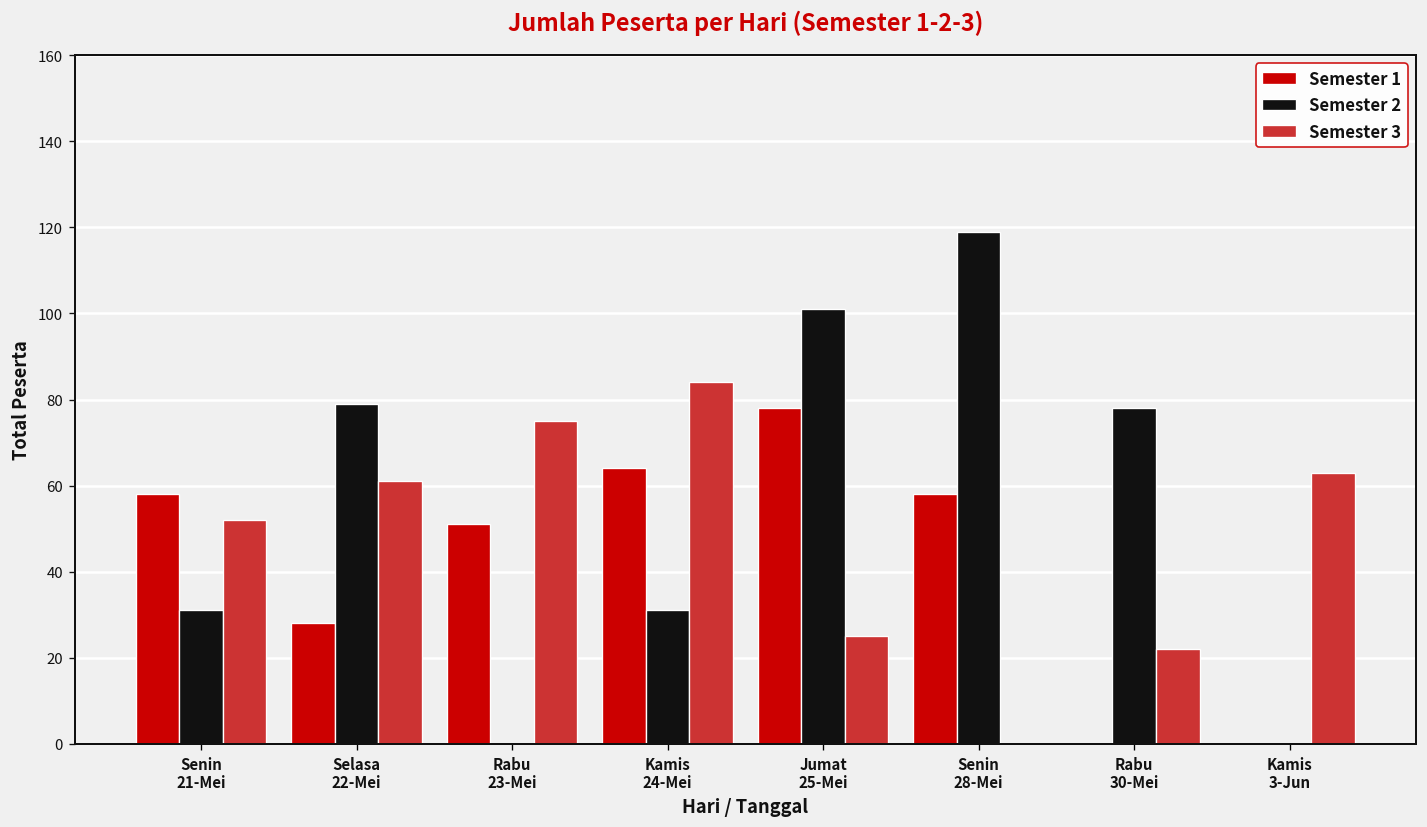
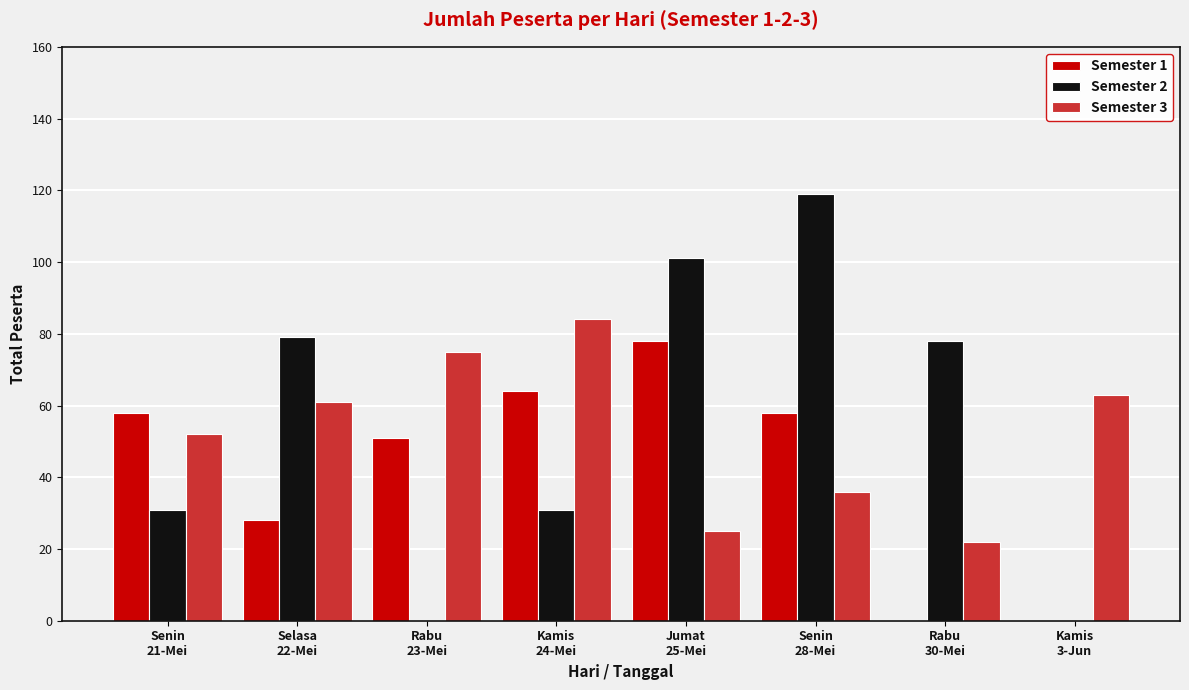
  {
    "Semester 1": {
      "Senin 21-Mei": 58,
      "Selasa 22-Mei": 28,
      "Rabu 23-Mei": 51,
      "Kamis 24-Mei": 64,
      "Jumat 25-Mei": 78,
      "Senin 28-Mei": 58,
      "Rabu 30-Mei": 0,
      "Kamis 3-Jun": 0
    },
    "Semester 2": {
      "Senin 21-Mei": 31,
      "Selasa 22-Mei": 79,
      "Rabu 23-Mei": 0,
      "Kamis 24-Mei": 31,
      "Jumat 25-Mei": 101,
      "Senin 28-Mei": 119,
      "Rabu 30-Mei": 78,
      "Kamis 3-Jun": 0
    },
    "Semester 3": {
      "Senin 21-Mei": 52,
      "Selasa 22-Mei": 61,
      "Rabu 23-Mei": 75,
      "Kamis 24-Mei": 84,
      "Jumat 25-Mei": 25,
-     "Senin 28-Mei": 0,
+     "Senin 28-Mei": 36,
      "Rabu 30-Mei": 22,
      "Kamis 3-Jun": 63
    }
  }
